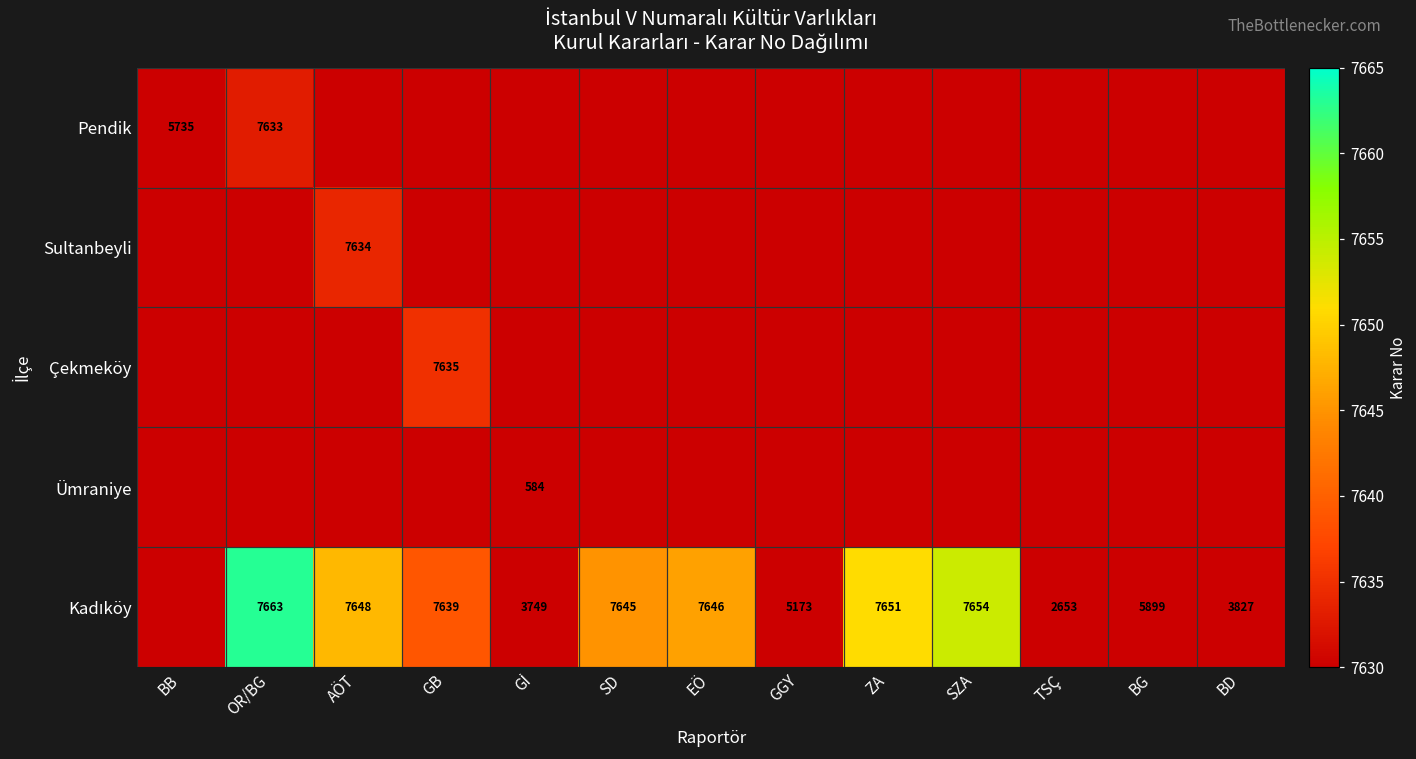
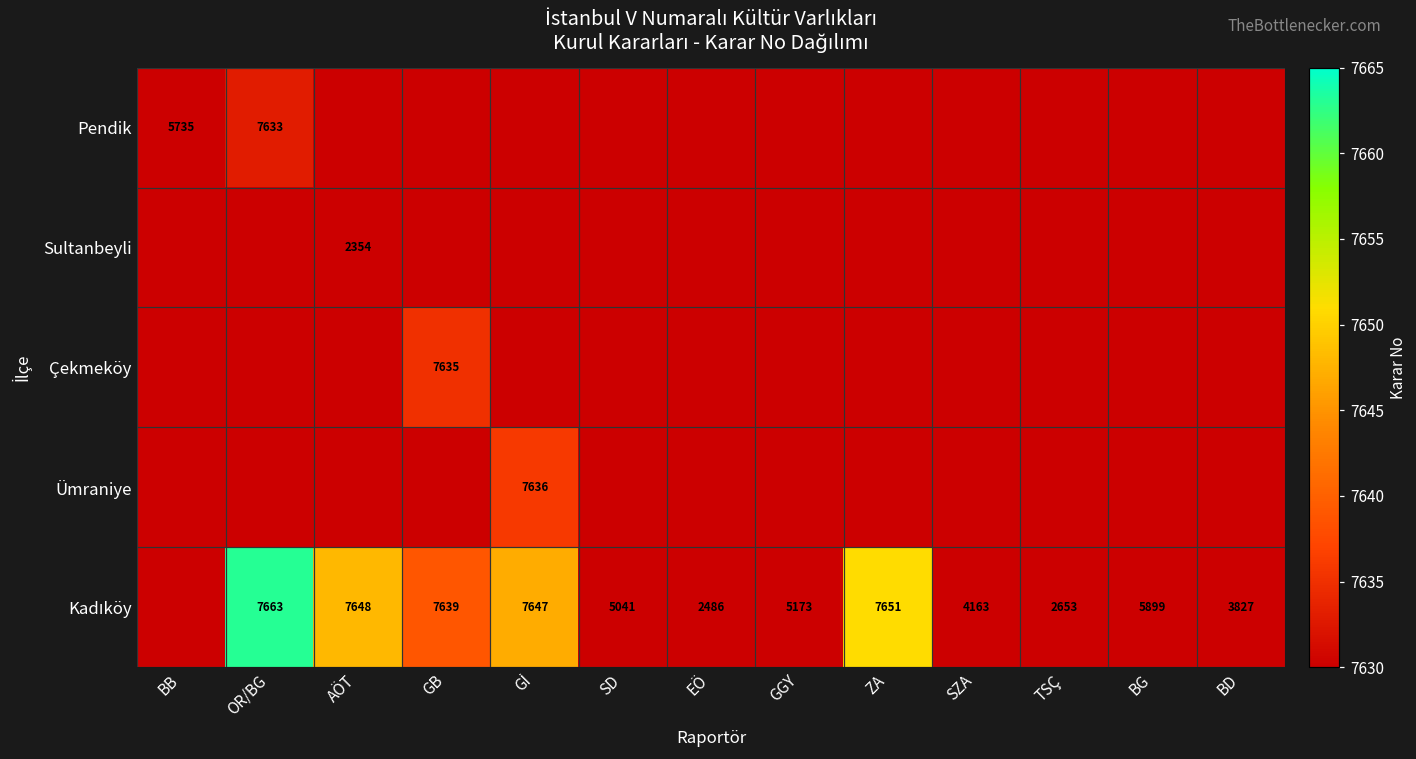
  {
    "Pendik": {
      "BB": 5735,
      "OR/BG": 7633
    },
    "Sultanbeyli": {
-     "AÖT": 7634
+     "AÖT": 2354
    },
    "Çekmeköy": {
      "GB": 7635
    },
    "Ümraniye": {
-     "Gİ": 584
+     "Gİ": 7636
    },
    "Kadıköy": {
      "OR/BG": 7663,
      "AÖT": 7648,
      "GB": 7639,
-     "Gİ": 3749,
-     "SD": 7645,
-     "EÖ": 7646,
+     "Gİ": 7647,
+     "SD": 5041,
+     "EÖ": 2486,
      "GGY": 5173,
      "ZA": 7651,
-     "SZA": 7654,
+     "SZA": 4163,
      "TSÇ": 2653,
      "BG": 5899,
      "BD": 3827
    }
  }
